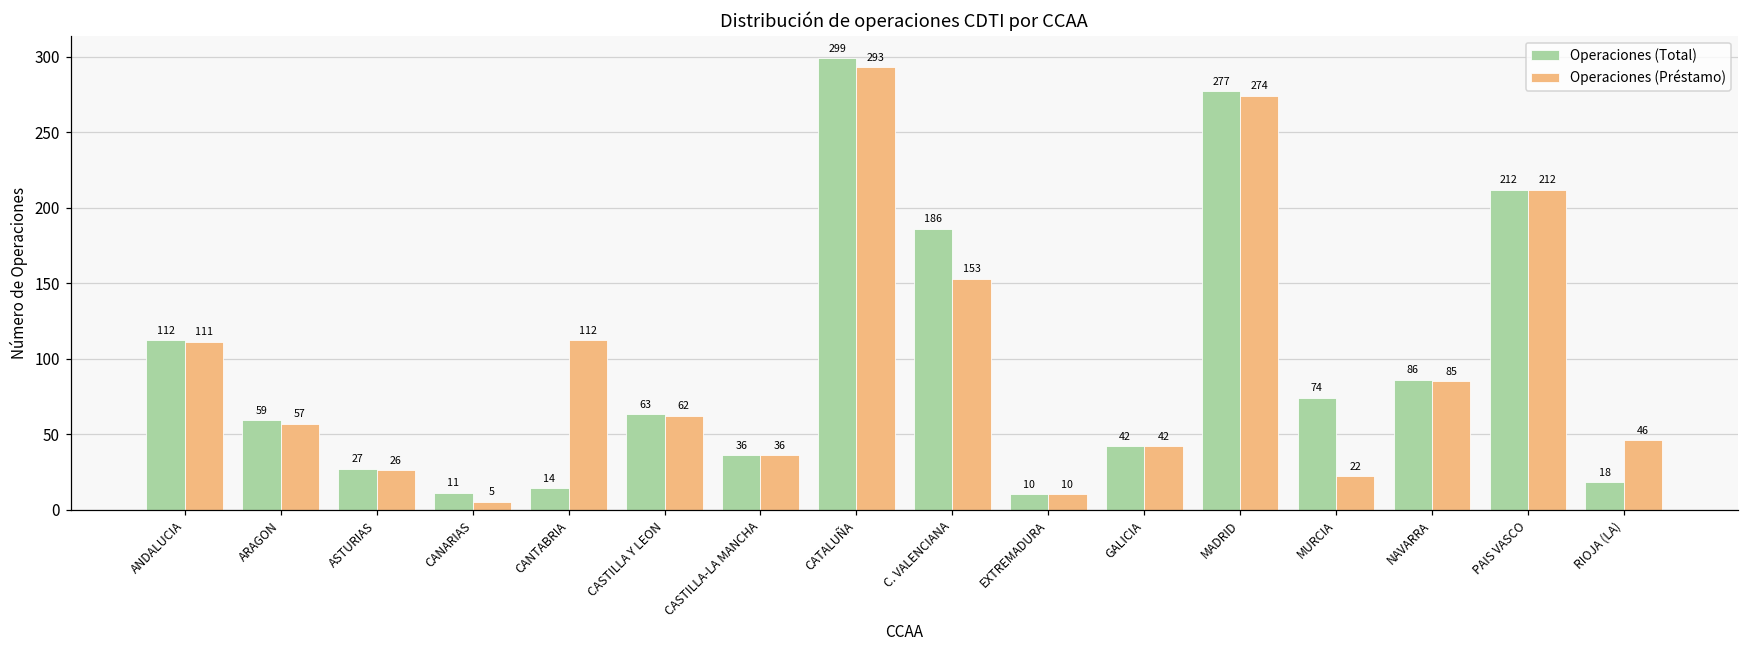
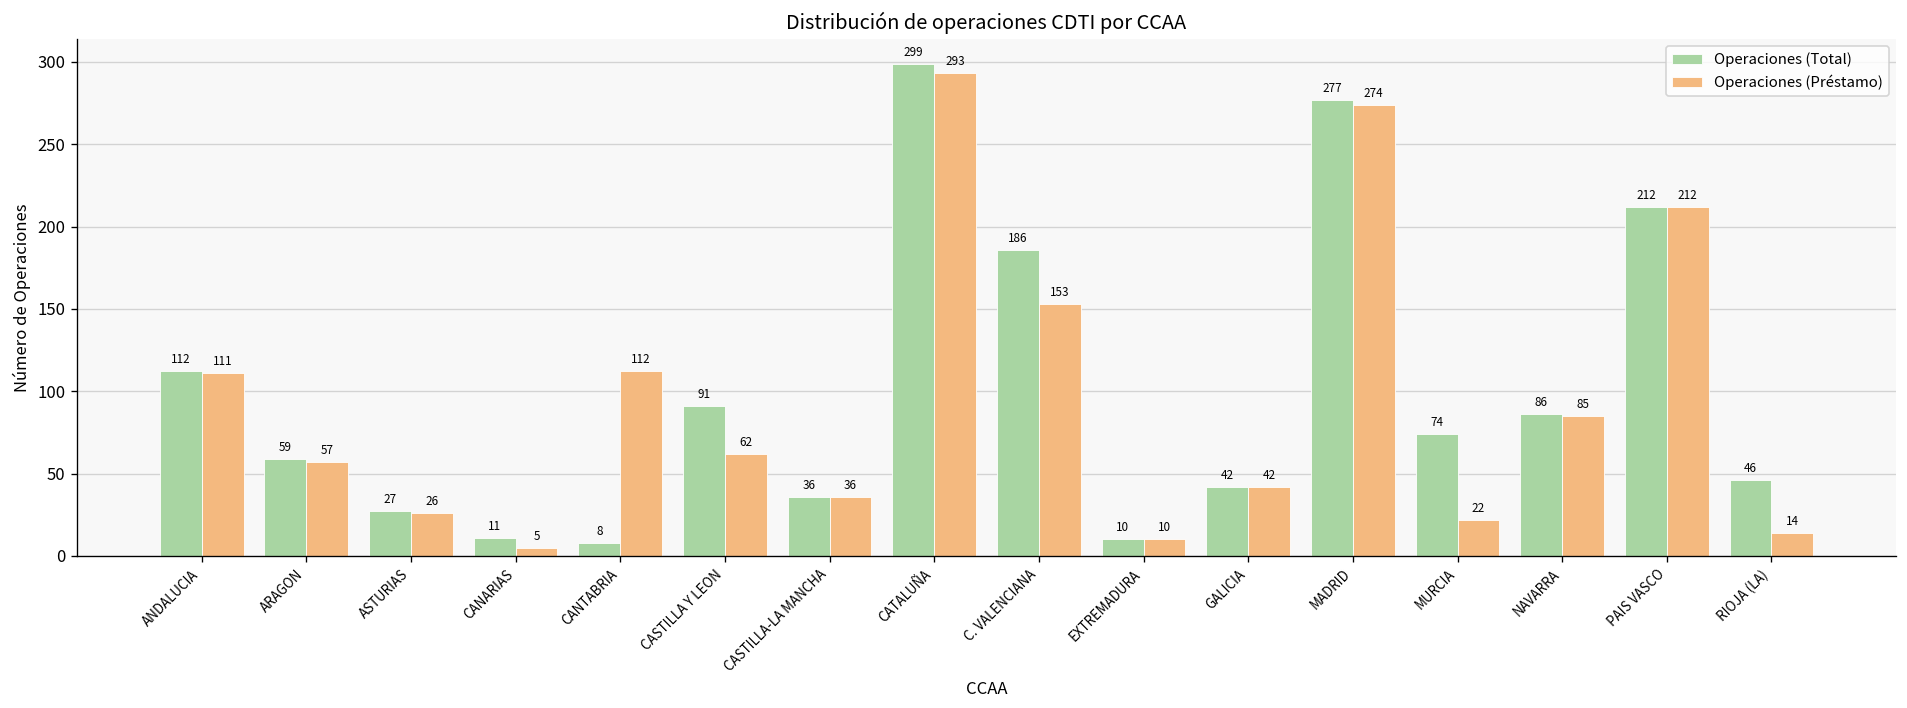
  {
    "Operaciones (Total)": {
      "ANDALUCIA": 112,
      "ARAGON": 59,
      "ASTURIAS": 27,
      "CANARIAS": 11,
-     "CANTABRIA": 14,
-     "CASTILLA Y LEON": 63,
+     "CANTABRIA": 8,
+     "CASTILLA Y LEON": 91,
      "CASTILLA-LA MANCHA": 36,
      "CATALUÑA": 299,
      "C. VALENCIANA": 186,
      "EXTREMADURA": 10,
      "GALICIA": 42,
      "MADRID": 277,
      "MURCIA": 74,
      "NAVARRA": 86,
      "PAIS VASCO": 212,
-     "RIOJA (LA)": 18
+     "RIOJA (LA)": 46
    },
    "Operaciones (Préstamo)": {
      "ANDALUCIA": 111,
      "ARAGON": 57,
      "ASTURIAS": 26,
      "CANARIAS": 5,
      "CANTABRIA": 112,
      "CASTILLA Y LEON": 62,
      "CASTILLA-LA MANCHA": 36,
      "CATALUÑA": 293,
      "C. VALENCIANA": 153,
      "EXTREMADURA": 10,
      "GALICIA": 42,
      "MADRID": 274,
      "MURCIA": 22,
      "NAVARRA": 85,
      "PAIS VASCO": 212,
-     "RIOJA (LA)": 46
+     "RIOJA (LA)": 14
    }
  }
